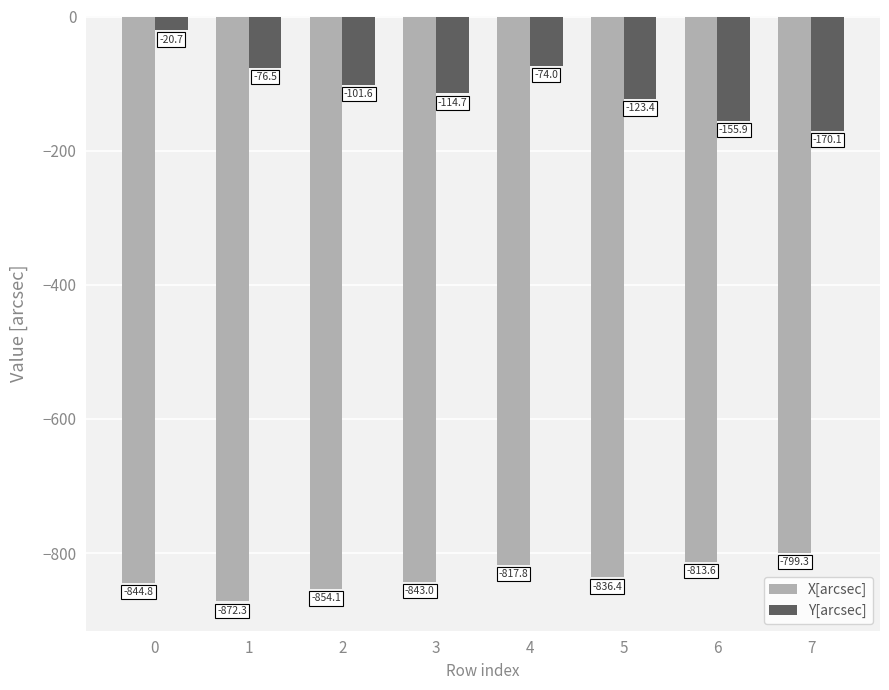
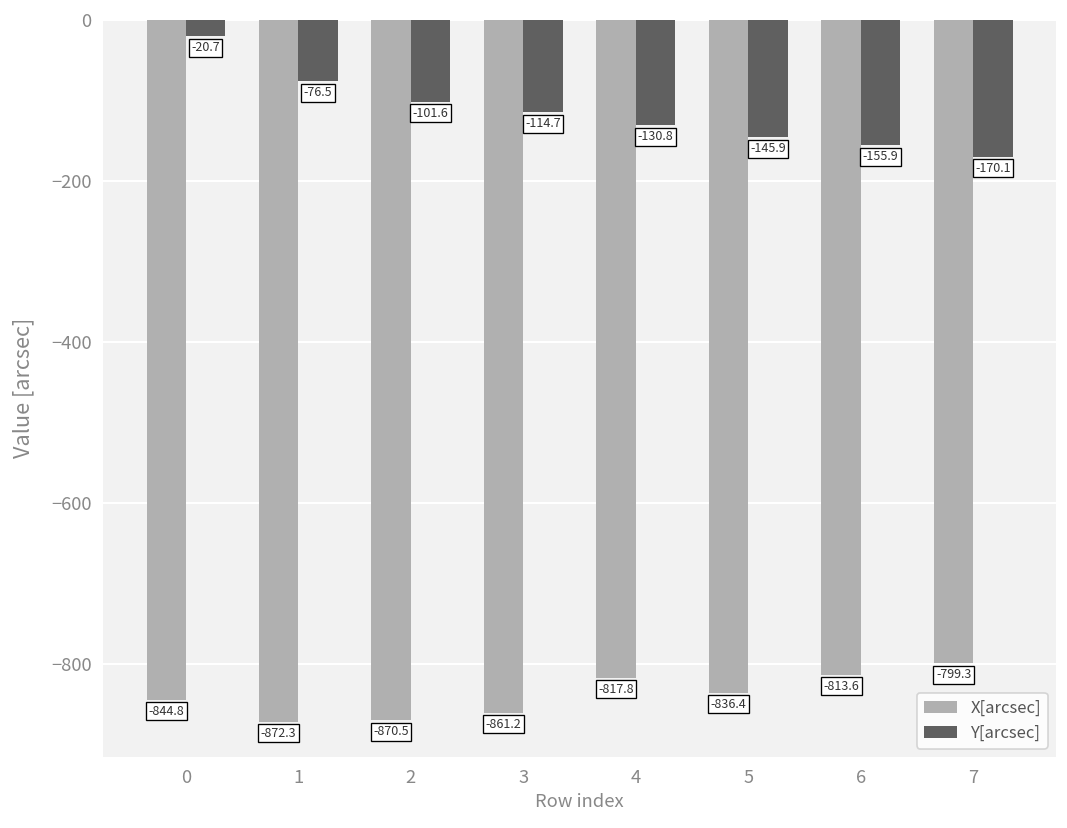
  {
    "X[arcsec]": {
-     "2": -854.1,
-     "3": -843.0
+     "2": -870.5,
+     "3": -861.2
    },
    "Y[arcsec]": {
-     "4": -74.0,
-     "5": -123.4
+     "4": -130.8,
+     "5": -145.9
    }
  }
